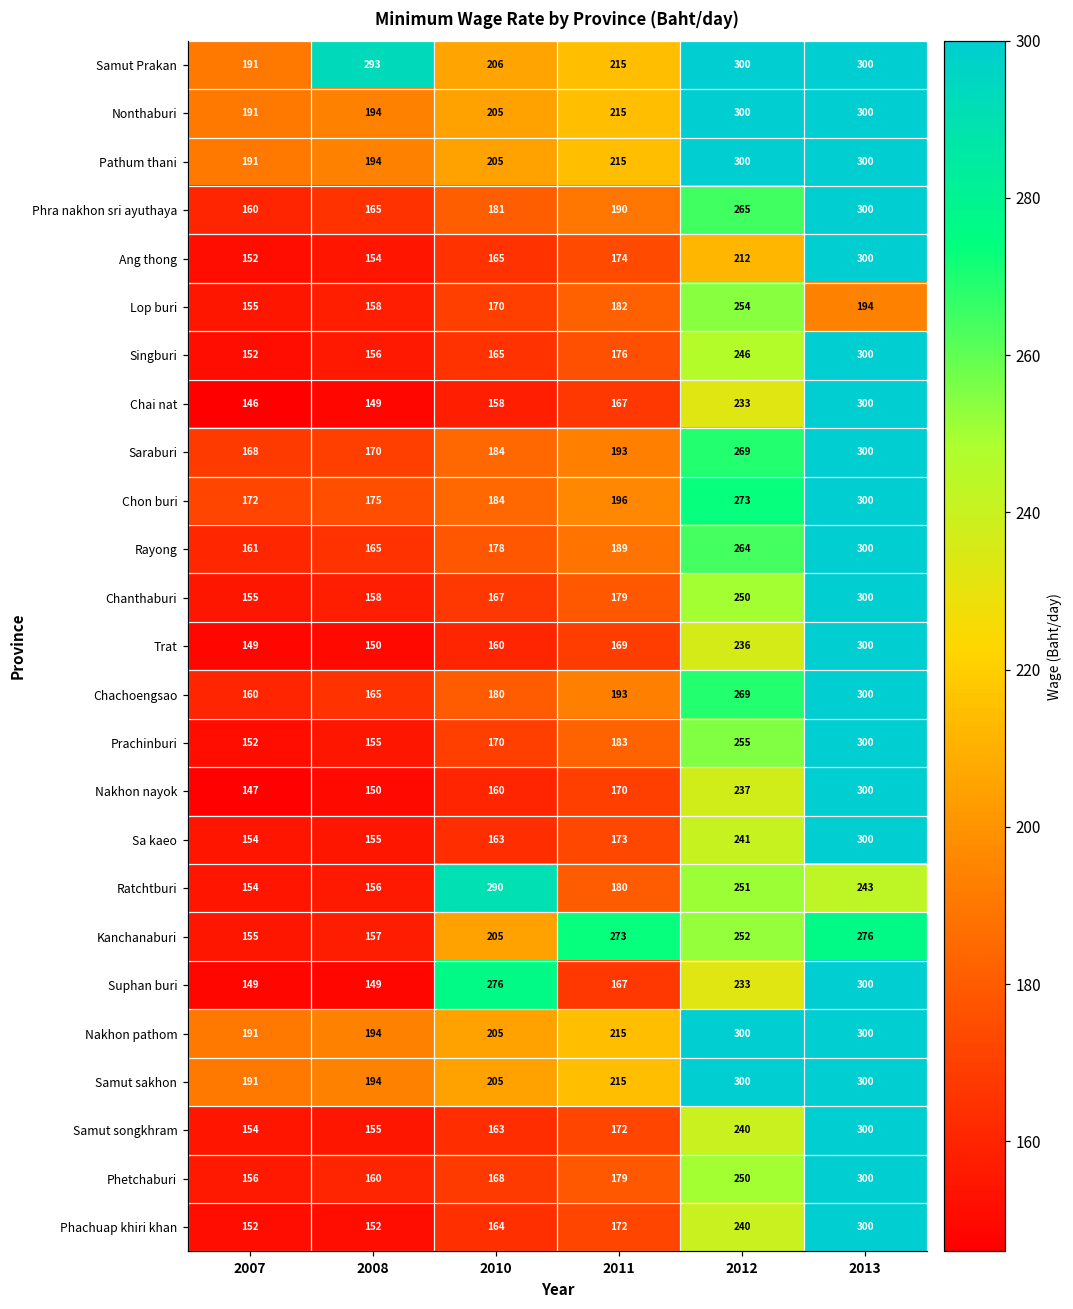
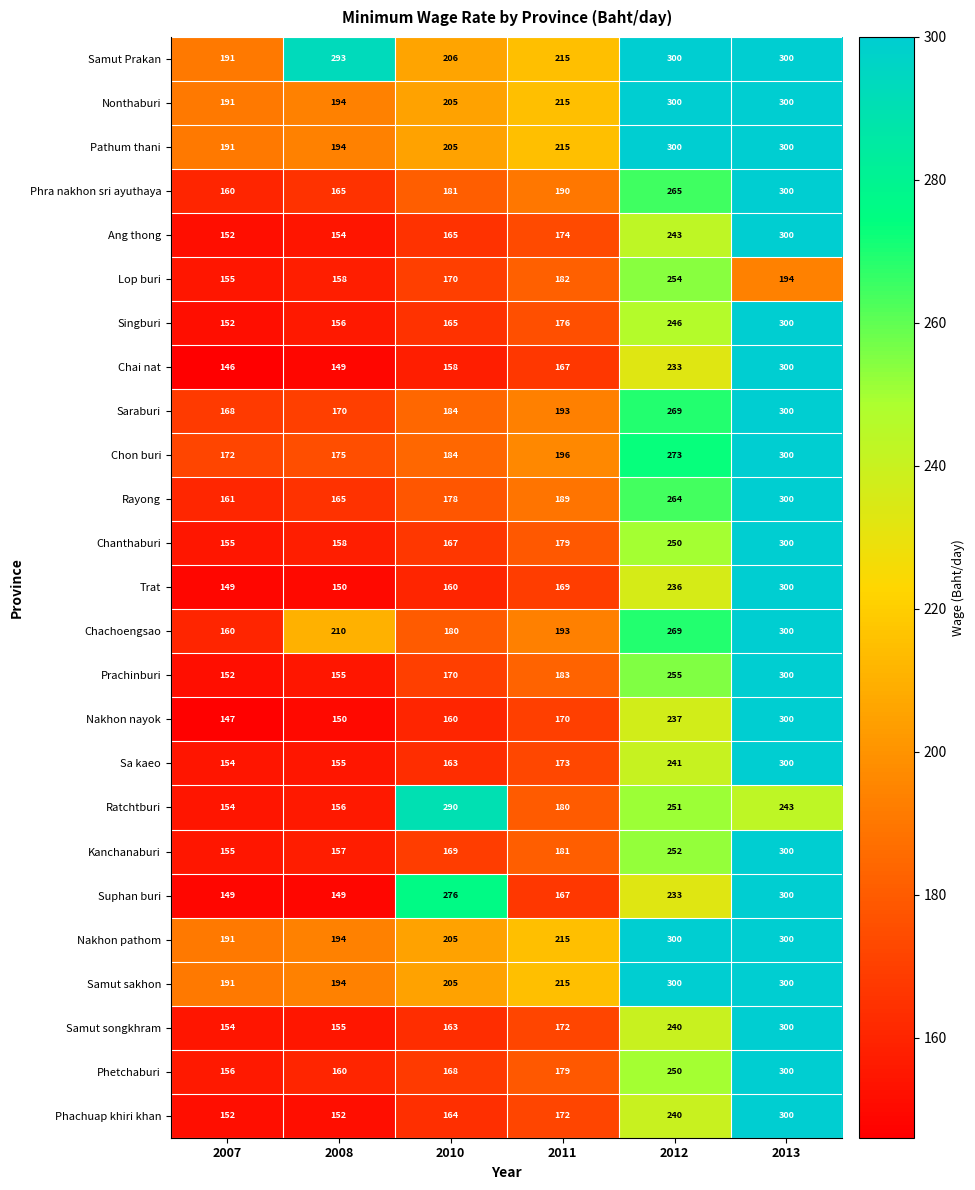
  {
    "Samut Prakan": {
      "2007": 191,
      "2008": 293,
      "2010": 206,
      "2011": 215,
      "2012": 300,
      "2013": 300
    },
    "Nonthaburi": {
      "2007": 191,
      "2008": 194,
      "2010": 205,
      "2011": 215,
      "2012": 300,
      "2013": 300
    },
    "Pathum thani": {
      "2007": 191,
      "2008": 194,
      "2010": 205,
      "2011": 215,
      "2012": 300,
      "2013": 300
    },
    "Phra nakhon sri ayuthaya": {
      "2007": 160,
      "2008": 165,
      "2010": 181,
      "2011": 190,
      "2012": 265,
      "2013": 300
    },
    "Ang thong": {
      "2007": 152,
      "2008": 154,
      "2010": 165,
      "2011": 174,
-     "2012": 212,
+     "2012": 243,
      "2013": 300
    },
    "Lop buri": {
      "2007": 155,
      "2008": 158,
      "2010": 170,
      "2011": 182,
      "2012": 254,
      "2013": 194
    },
    "Singburi": {
      "2007": 152,
      "2008": 156,
      "2010": 165,
      "2011": 176,
      "2012": 246,
      "2013": 300
    },
    "Chai nat": {
      "2007": 146,
      "2008": 149,
      "2010": 158,
      "2011": 167,
      "2012": 233,
      "2013": 300
    },
    "Saraburi": {
      "2007": 168,
      "2008": 170,
      "2010": 184,
      "2011": 193,
      "2012": 269,
      "2013": 300
    },
    "Chon buri": {
      "2007": 172,
      "2008": 175,
      "2010": 184,
      "2011": 196,
      "2012": 273,
      "2013": 300
    },
    "Rayong": {
      "2007": 161,
      "2008": 165,
      "2010": 178,
      "2011": 189,
      "2012": 264,
      "2013": 300
    },
    "Chanthaburi": {
      "2007": 155,
      "2008": 158,
      "2010": 167,
      "2011": 179,
      "2012": 250,
      "2013": 300
    },
    "Trat": {
      "2007": 149,
      "2008": 150,
      "2010": 160,
      "2011": 169,
      "2012": 236,
      "2013": 300
    },
    "Chachoengsao": {
      "2007": 160,
-     "2008": 165,
+     "2008": 210,
      "2010": 180,
      "2011": 193,
      "2012": 269,
      "2013": 300
    },
    "Prachinburi": {
      "2007": 152,
      "2008": 155,
      "2010": 170,
      "2011": 183,
      "2012": 255,
      "2013": 300
    },
    "Nakhon nayok": {
      "2007": 147,
      "2008": 150,
      "2010": 160,
      "2011": 170,
      "2012": 237,
      "2013": 300
    },
    "Sa kaeo": {
      "2007": 154,
      "2008": 155,
      "2010": 163,
      "2011": 173,
      "2012": 241,
      "2013": 300
    },
    "Ratchtburi": {
      "2007": 154,
      "2008": 156,
      "2010": 290,
      "2011": 180,
      "2012": 251,
      "2013": 243
    },
    "Kanchanaburi": {
      "2007": 155,
      "2008": 157,
-     "2010": 205,
-     "2011": 273,
+     "2010": 169,
+     "2011": 181,
      "2012": 252,
-     "2013": 276
+     "2013": 300
    },
    "Suphan buri": {
      "2007": 149,
      "2008": 149,
      "2010": 276,
      "2011": 167,
      "2012": 233,
      "2013": 300
    },
    "Nakhon pathom": {
      "2007": 191,
      "2008": 194,
      "2010": 205,
      "2011": 215,
      "2012": 300,
      "2013": 300
    },
    "Samut sakhon": {
      "2007": 191,
      "2008": 194,
      "2010": 205,
      "2011": 215,
      "2012": 300,
      "2013": 300
    },
    "Samut songkhram": {
      "2007": 154,
      "2008": 155,
      "2010": 163,
      "2011": 172,
      "2012": 240,
      "2013": 300
    },
    "Phetchaburi": {
      "2007": 156,
      "2008": 160,
      "2010": 168,
      "2011": 179,
      "2012": 250,
      "2013": 300
    },
    "Phachuap khiri khan": {
      "2007": 152,
      "2008": 152,
      "2010": 164,
      "2011": 172,
      "2012": 240,
      "2013": 300
    }
  }
